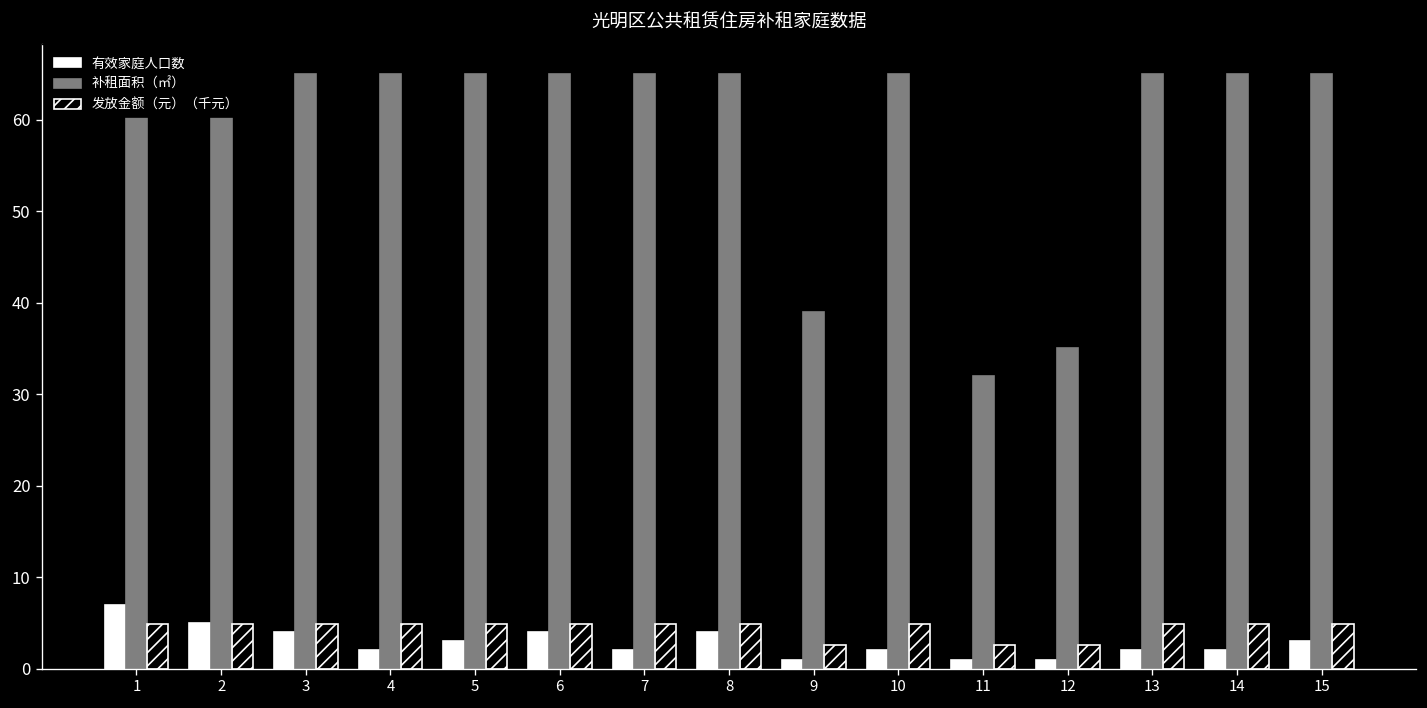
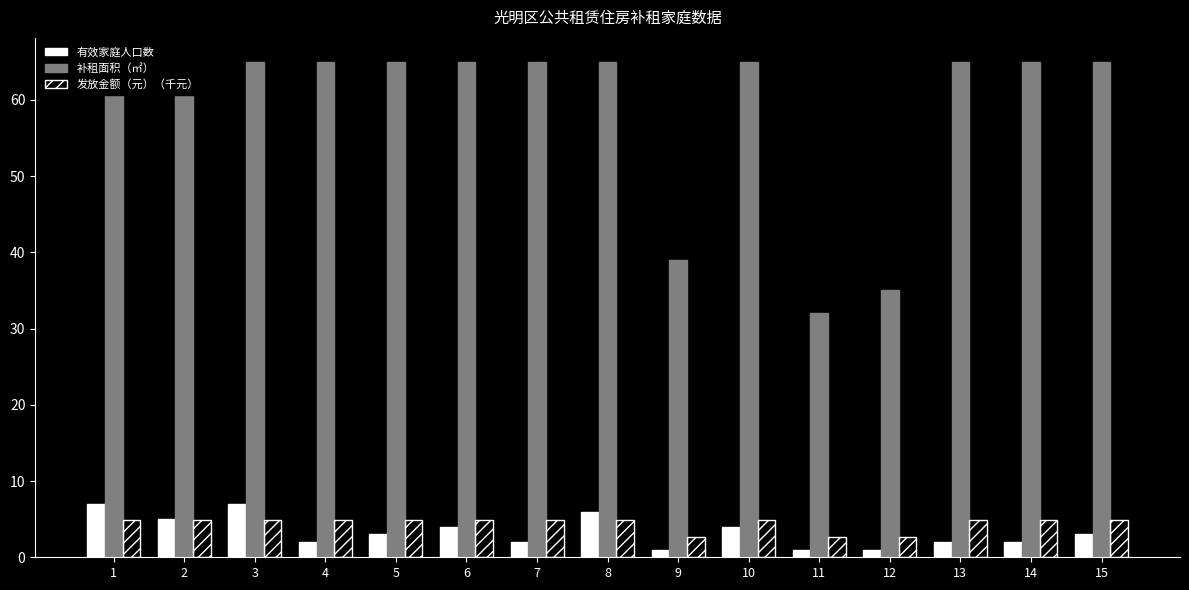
  {
    "有效家庭人口数": {
      "1": 7,
      "2": 5,
-     "3": 4,
+     "3": 7,
      "4": 2,
      "5": 3,
      "6": 4,
      "7": 2,
-     "8": 4,
+     "8": 6,
      "9": 1,
-     "10": 2,
+     "10": 4,
      "11": 1,
      "12": 1,
      "13": 2,
      "14": 2,
      "15": 3
    },
    "补租面积（㎡）": {
      "3": 65,
      "4": 65,
      "5": 65,
      "6": 65,
      "7": 65,
      "8": 65,
      "9": 39,
      "10": 65,
      "11": 32,
      "12": 35,
      "13": 65,
      "14": 65,
      "15": 65
    },
    "发放金额（元）（千元）": {
      "1": 5,
      "2": 5,
      "3": 5,
      "4": 5,
      "5": 5,
      "6": 5,
      "7": 5,
      "8": 5,
      "9": 3,
      "10": 5,
      "11": 3,
      "12": 3,
      "13": 5,
      "14": 5,
      "15": 5
    }
  }
